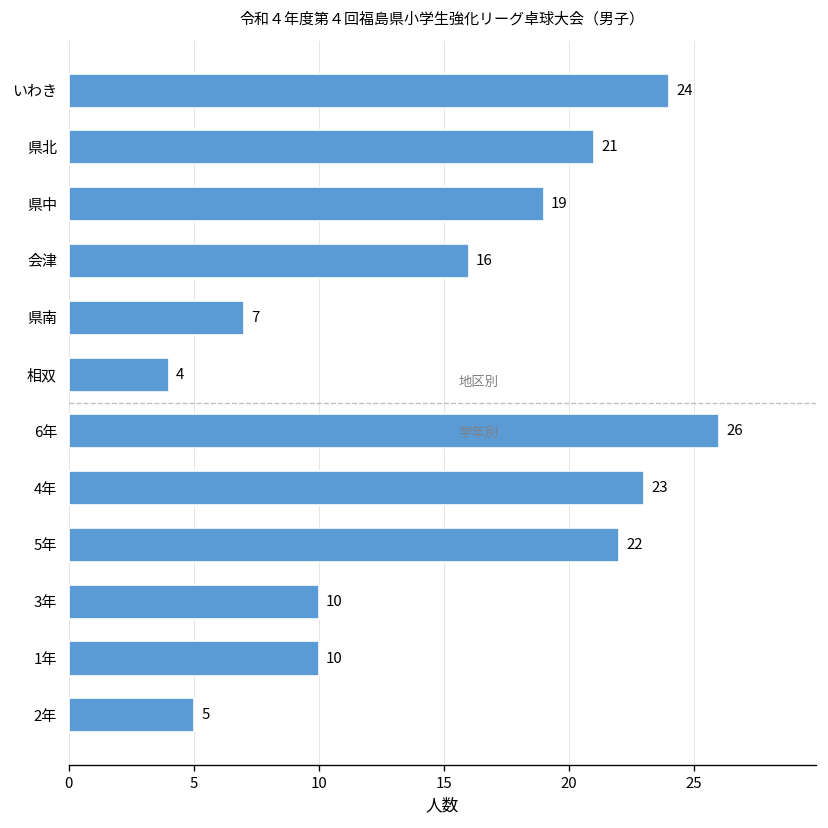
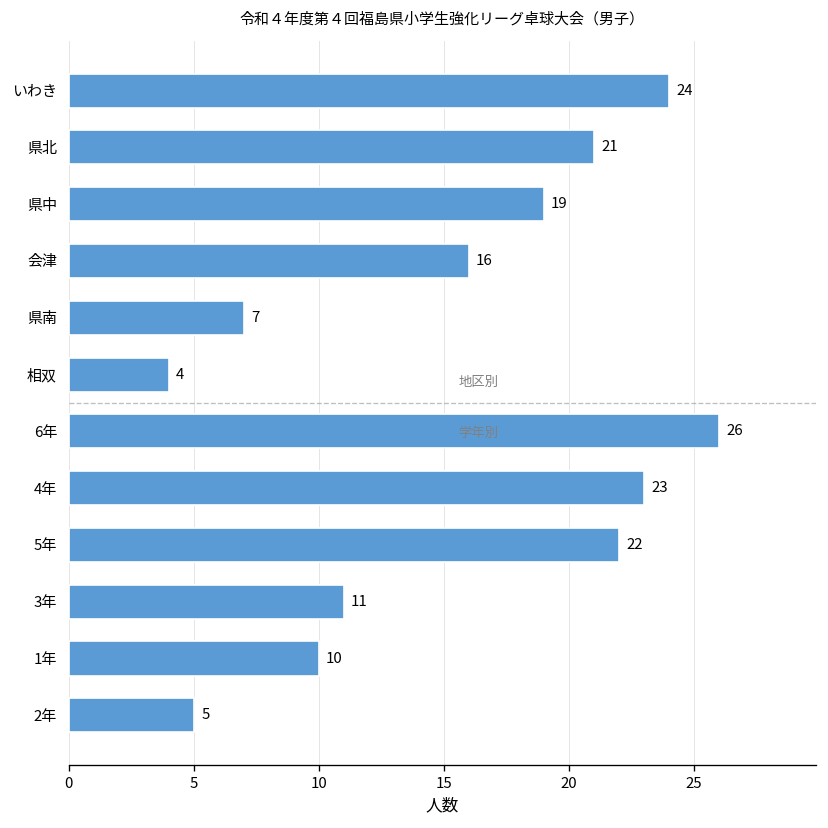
  {
    "いわき": 24,
    "県北": 21,
    "県中": 19,
    "会津": 16,
    "県南": 7,
    "相双": 4,
    "6年": 26,
    "4年": 23,
    "5年": 22,
-   "3年": 10,
+   "3年": 11,
    "1年": 10,
    "2年": 5
  }
